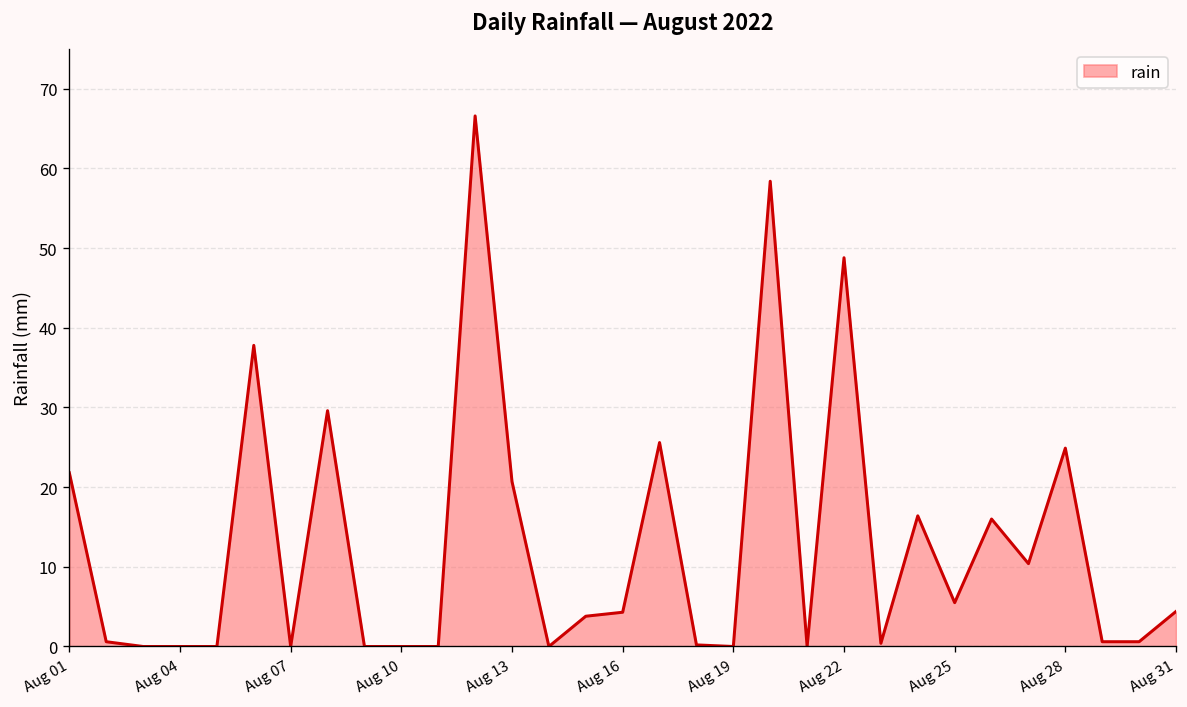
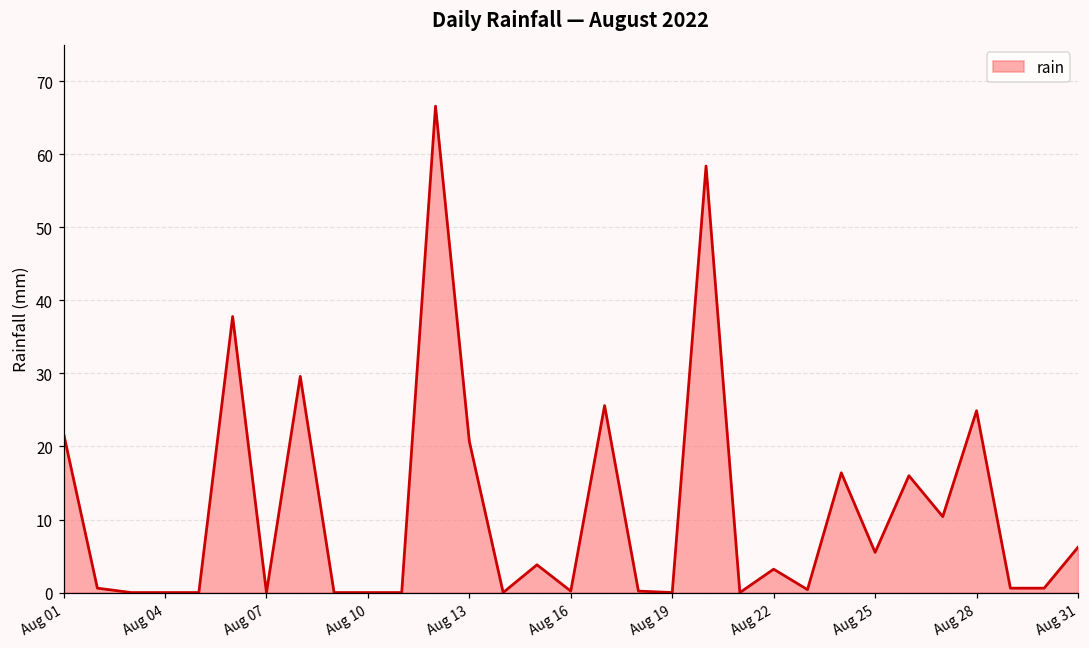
  {
    "Aug 01": 22,
    "Aug 04": 0,
    "Aug 07": 0,
    "Aug 10": 0,
    "Aug 13": 21,
-   "Aug 16": 4,
+   "Aug 16": 0,
    "Aug 19": 0,
-   "Aug 22": 49,
+   "Aug 22": 3,
    "Aug 25": 6,
    "Aug 28": 25,
-   "Aug 31": 4
+   "Aug 31": 6
  }
